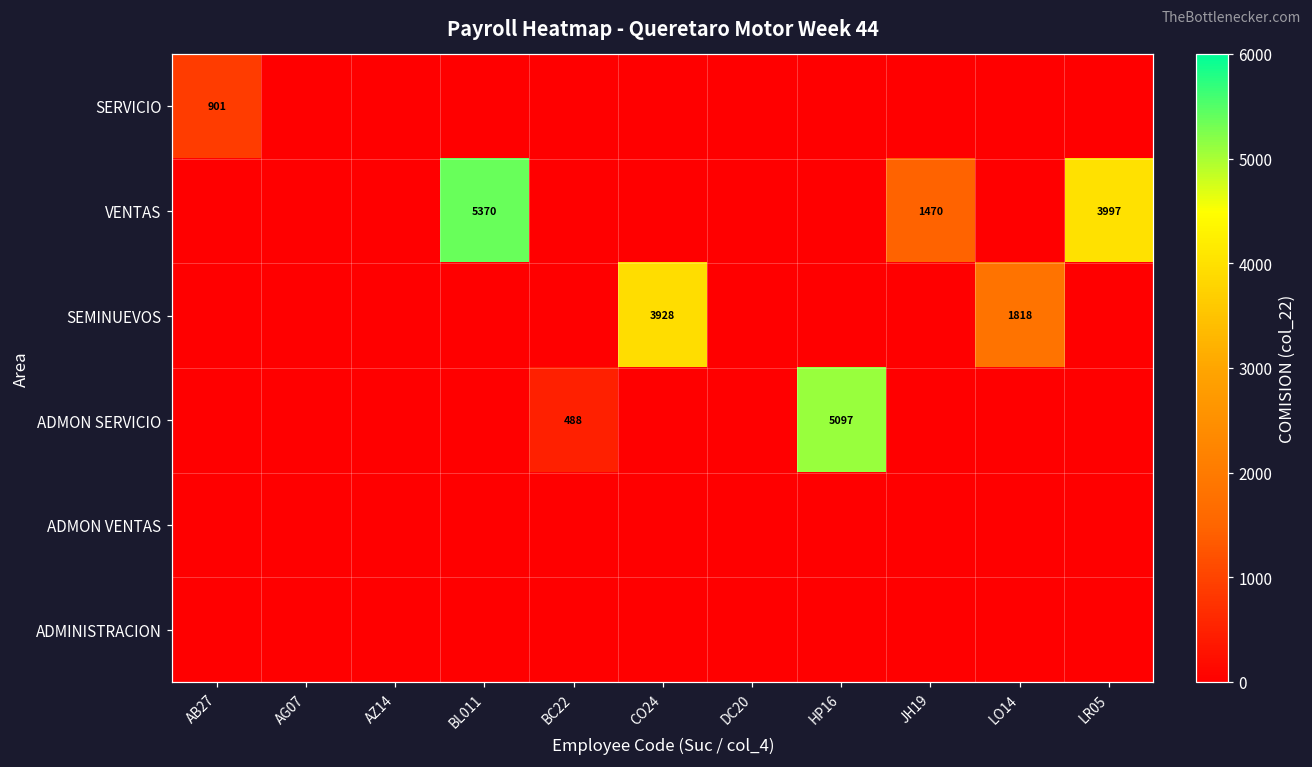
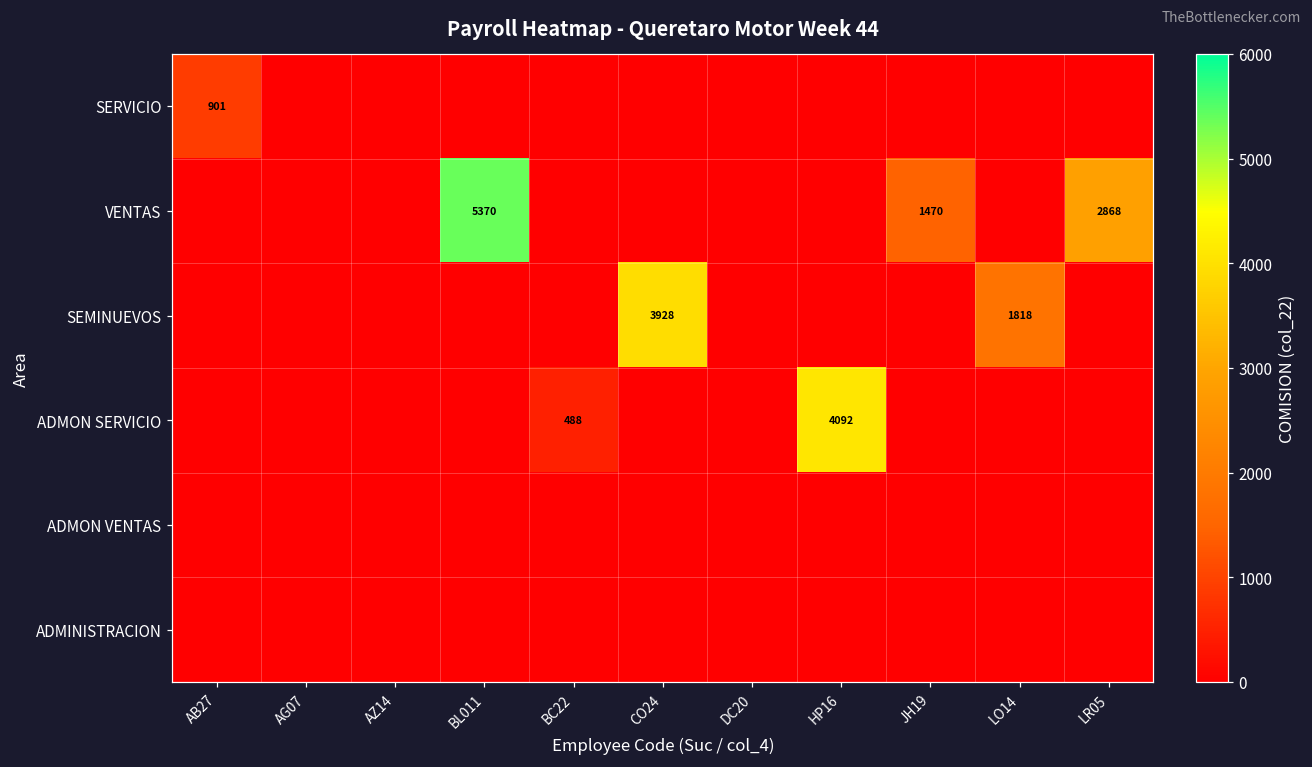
  {
    "SERVICIO": {
      "AB27": 901
    },
    "VENTAS": {
      "BL011": 5370,
      "JH19": 1470,
-     "LR05": 3997
+     "LR05": 2868
    },
    "SEMINUEVOS": {
      "CO24": 3928,
      "LO14": 1818
    },
    "ADMON SERVICIO": {
      "BC22": 488,
-     "HP16": 5097
+     "HP16": 4092
    }
  }
